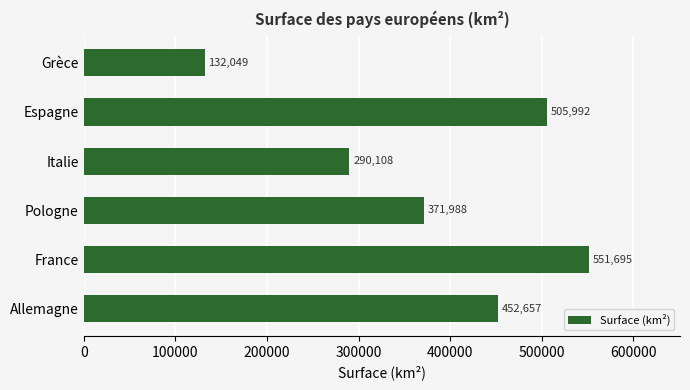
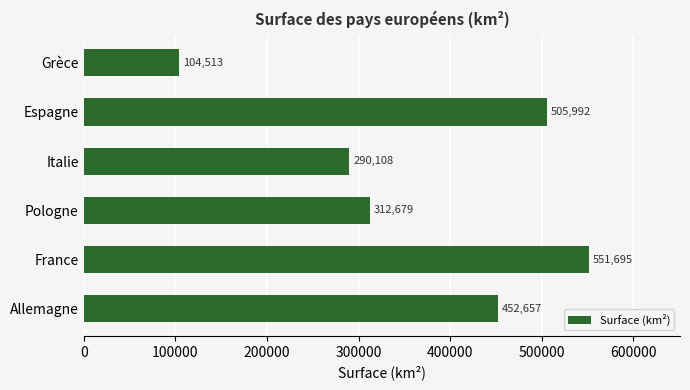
  {
-   "Grèce": "132,049",
+   "Grèce": "104,513",
    "Espagne": "505,992",
    "Italie": "290,108",
-   "Pologne": "371,988",
+   "Pologne": "312,679",
    "France": "551,695",
    "Allemagne": "452,657"
  }
